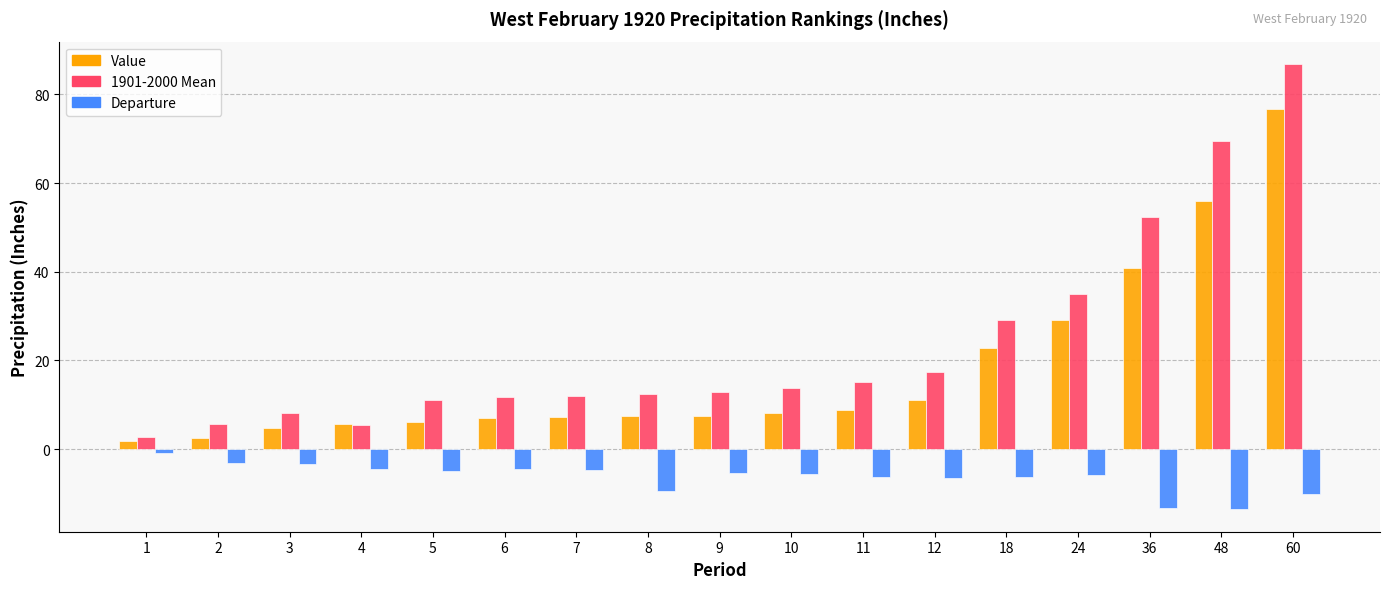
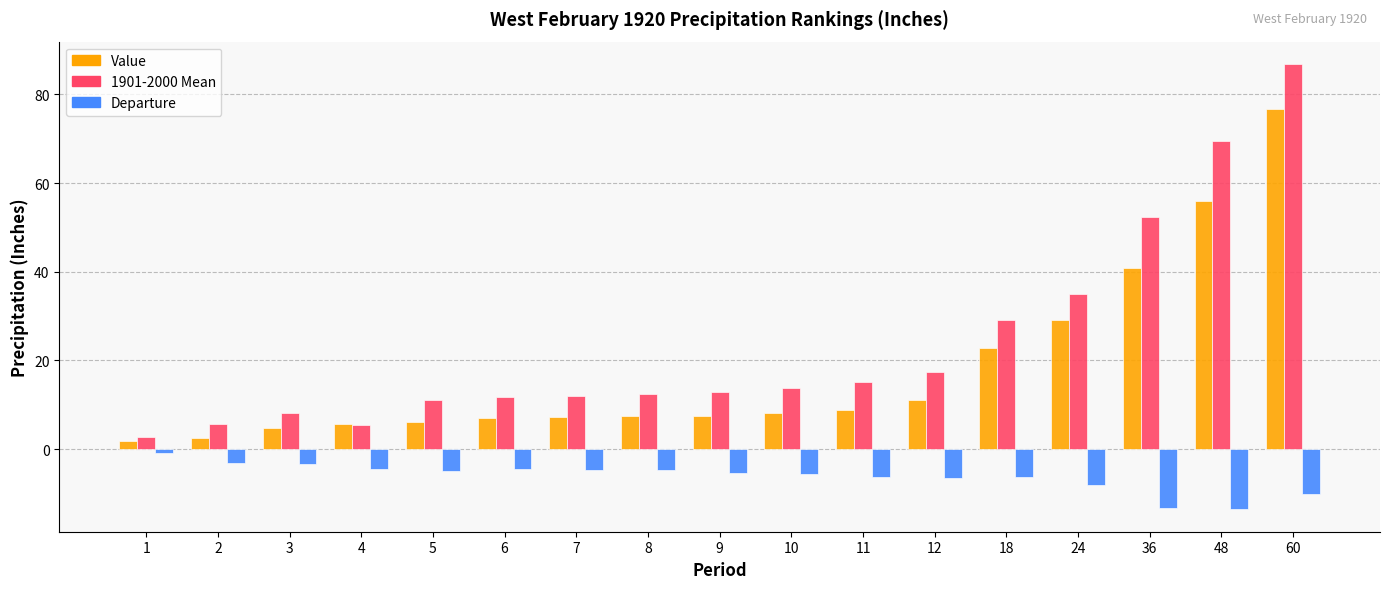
  {
    "Value": {
      "1": 2,
      "2": 3,
      "3": 5,
      "4": 6,
      "5": 6,
      "6": 7,
      "7": 7,
      "8": 8,
      "9": 8,
      "10": 8,
      "11": 9,
      "12": 11,
      "18": 23,
      "24": 29,
      "36": 41,
      "48": 56,
      "60": 77
    },
    "1901-2000 Mean": {
      "1": 3,
      "2": 6,
      "3": 8,
      "4": 6,
      "5": 11,
      "6": 12,
      "7": 12,
      "8": 12,
      "9": 13,
      "10": 14,
      "11": 15,
      "12": 17,
      "18": 29,
      "24": 35,
      "36": 52,
      "48": 70,
      "60": 87
    },
    "Departure": {
      "1": -1,
      "2": -3,
      "3": -3,
      "4": -5,
      "5": -5,
      "6": -5,
      "7": -5,
-     "8": -9,
+     "8": -5,
      "9": -5,
      "10": -6,
      "11": -6,
      "12": -6,
      "18": -6,
-     "24": -6,
+     "24": -8,
      "36": -13,
      "48": -14,
      "60": -10
    }
  }
